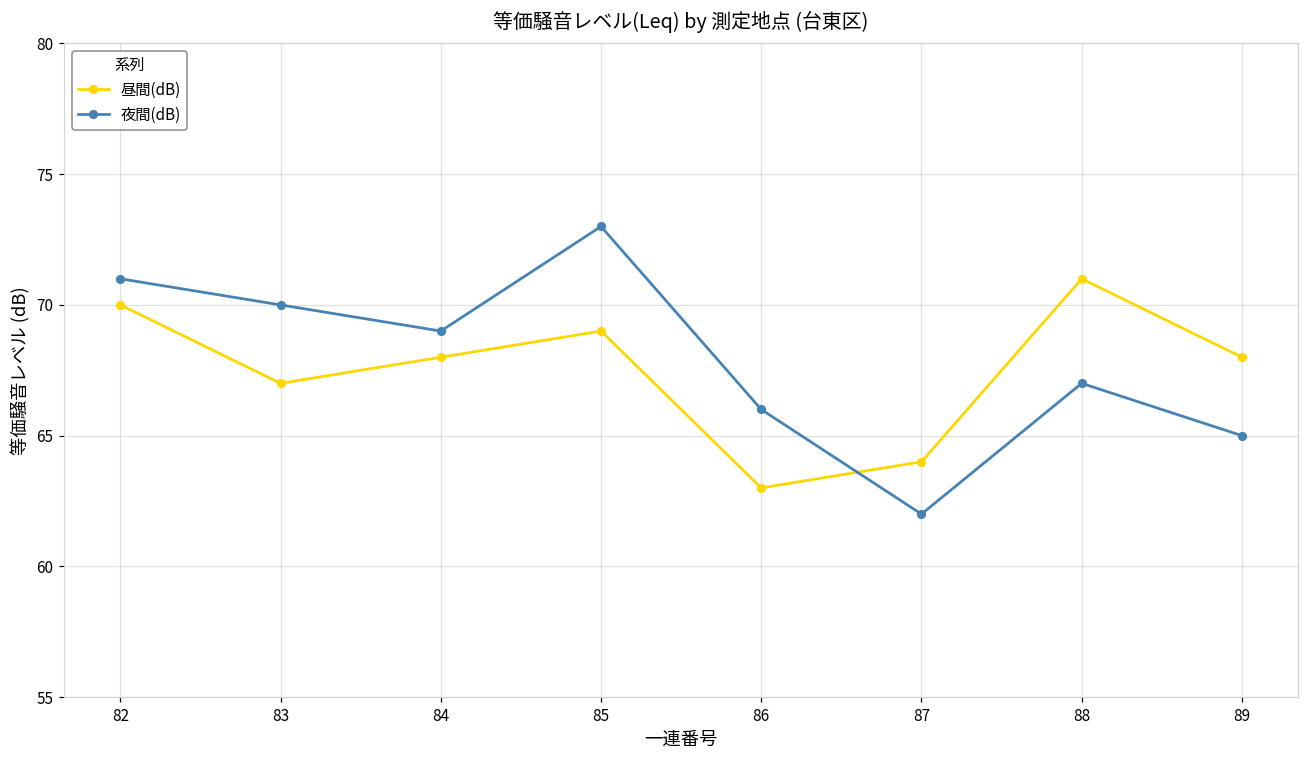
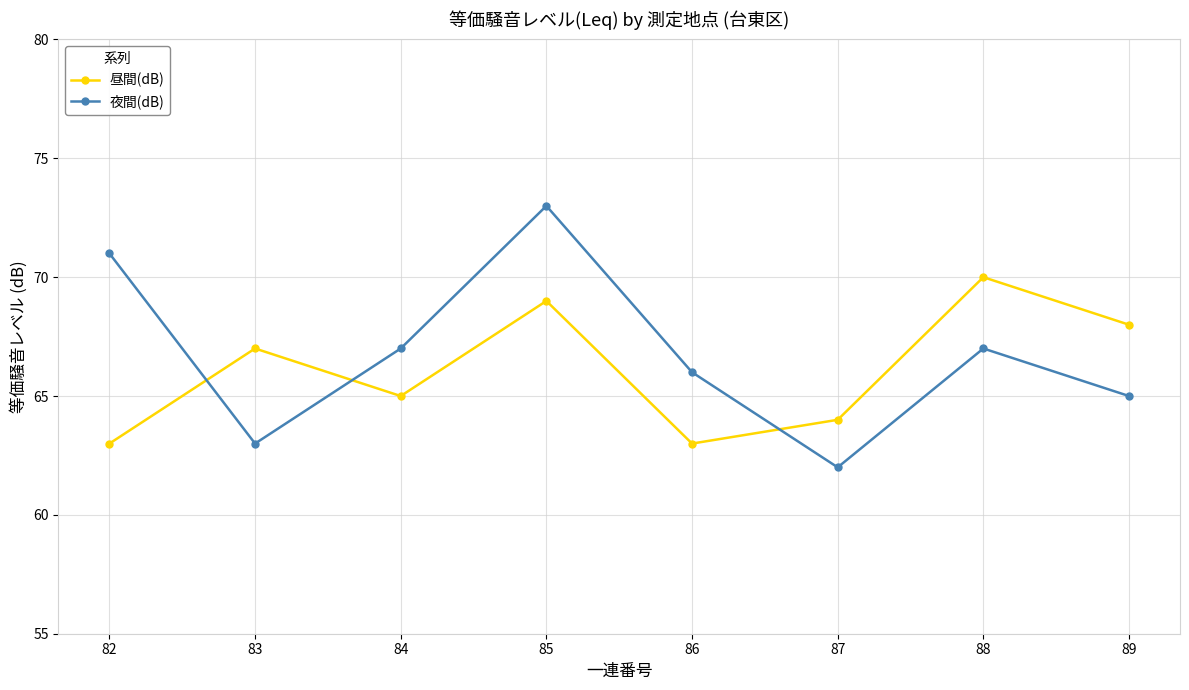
  {
    "昼間(dB)": {
-     "82": 70,
+     "82": 63,
      "83": 67,
-     "84": 68,
+     "84": 65,
      "85": 69,
      "86": 63,
      "87": 64,
-     "88": 71,
+     "88": 70,
      "89": 68
    },
    "夜間(dB)": {
      "82": 71,
-     "83": 70,
-     "84": 69,
+     "83": 63,
+     "84": 67,
      "85": 73,
      "86": 66,
      "87": 62,
      "88": 67,
      "89": 65
    }
  }
